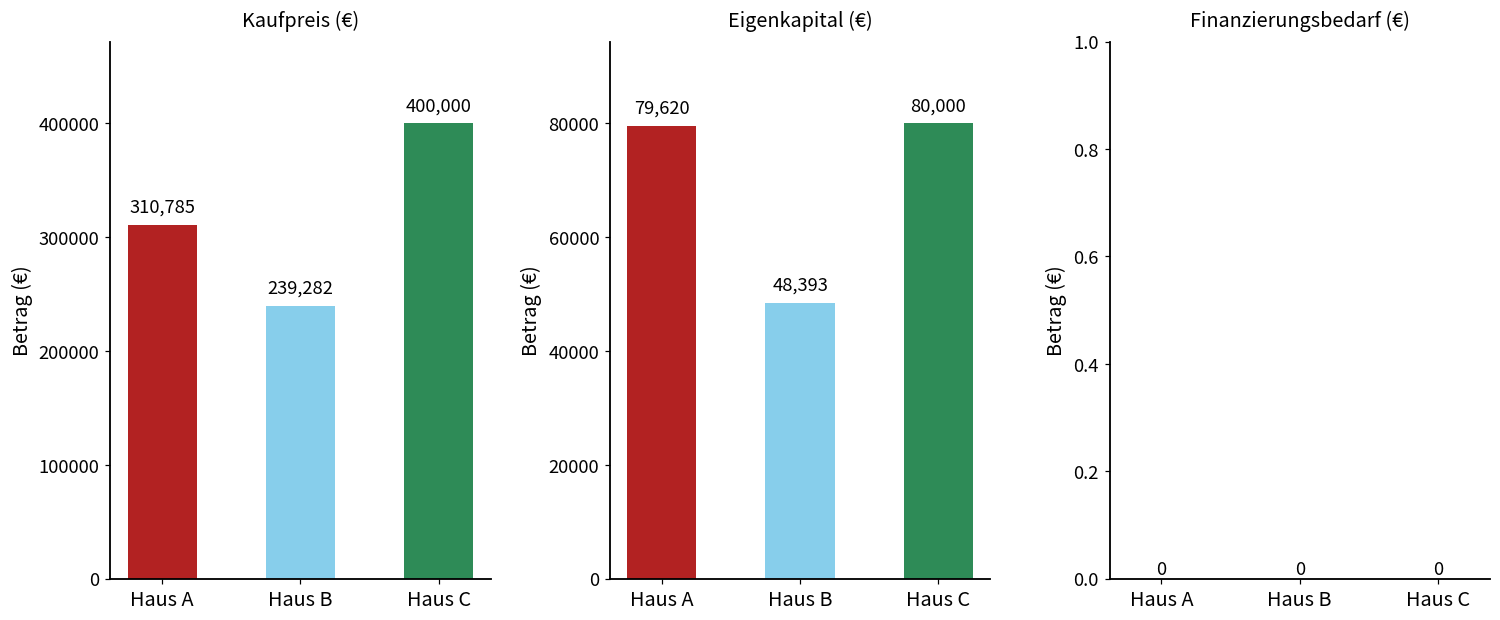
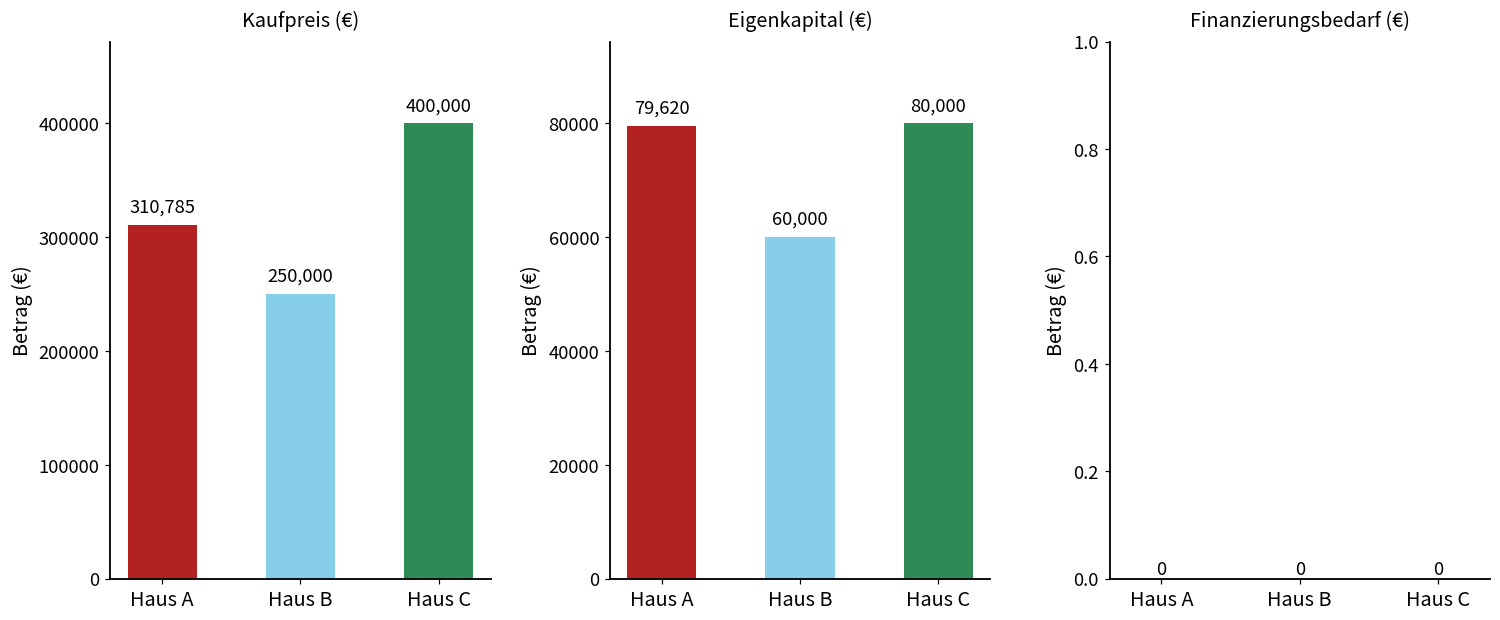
  {
    "Kaufpreis (€)": {
      "Haus A": "310,785",
-     "Haus B": "239,282",
+     "Haus B": "250,000",
      "Haus C": "400,000"
    },
    "Eigenkapital (€)": {
      "Haus A": "79,620",
-     "Haus B": "48,393",
+     "Haus B": "60,000",
      "Haus C": "80,000"
    },
    "Finanzierungsbedarf (€)": {
      "Haus A": "0",
      "Haus B": "0",
      "Haus C": "0"
    }
  }
